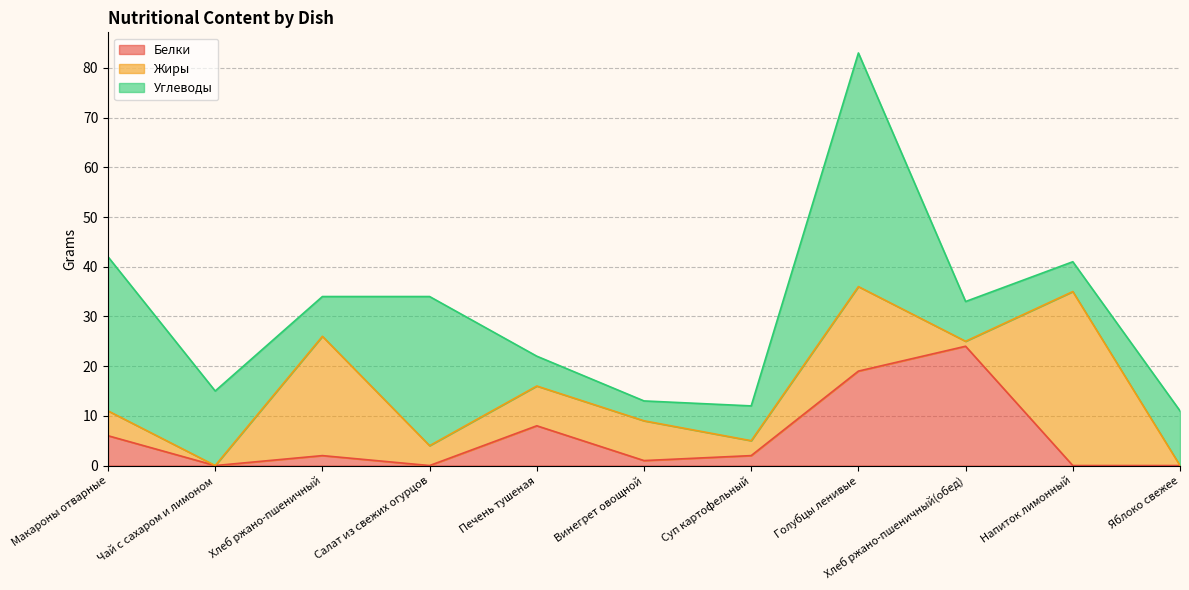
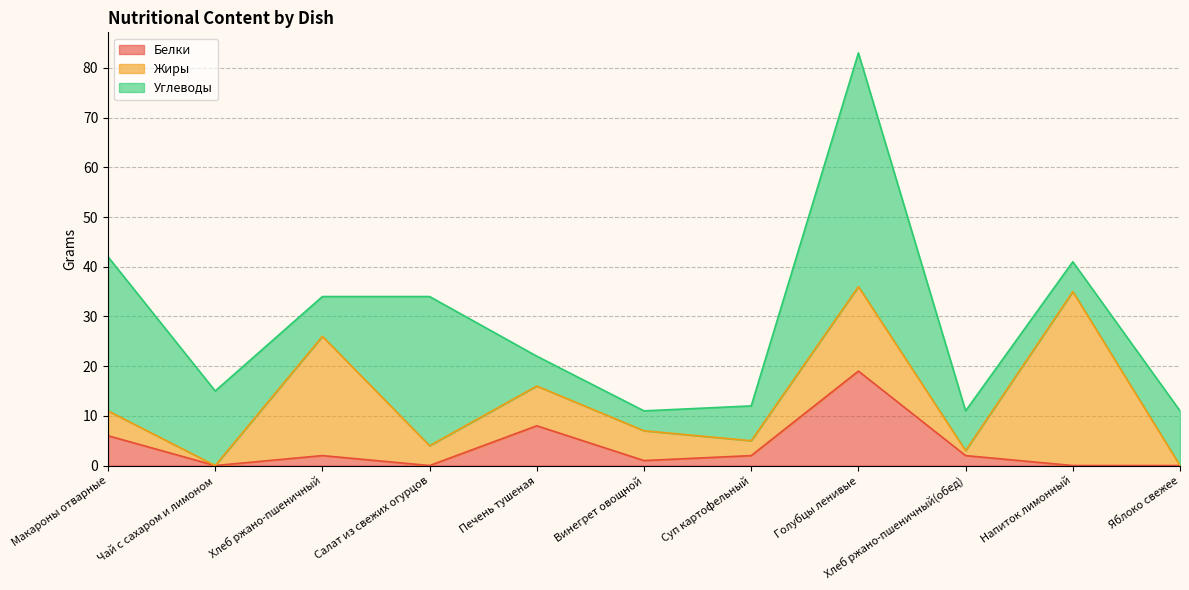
  {
    "Белки": {
      "Макароны отварные": 6,
      "Хлеб ржано-пшеничный": 2,
      "Салат из свежих огурцов": 0,
      "Печень тушеная": 8,
      "Винегрет овощной": 1,
      "Суп картофельный": 2,
      "Голубцы ленивые": 19,
-     "Хлеб ржано-пшеничный(обед)": 24,
+     "Хлеб ржано-пшеничный(обед)": 2,
      "Напиток лимонный": 0
    },
    "Жиры": {
      "Макароны отварные": 5,
      "Хлеб ржано-пшеничный": 24,
      "Салат из свежих огурцов": 4,
      "Печень тушеная": 8,
-     "Винегрет овощной": 8,
+     "Винегрет овощной": 6,
      "Суп картофельный": 3,
      "Голубцы ленивые": 17,
      "Хлеб ржано-пшеничный(обед)": 1,
      "Напиток лимонный": 35
    },
    "Углеводы": {
      "Макароны отварные": 31,
      "Чай с сахаром и лимоном": 15,
      "Хлеб ржано-пшеничный": 8,
      "Салат из свежих огурцов": 30,
      "Печень тушеная": 6,
      "Винегрет овощной": 4,
      "Суп картофельный": 7,
      "Голубцы ленивые": 47,
      "Хлеб ржано-пшеничный(обед)": 8,
      "Напиток лимонный": 6,
      "Яблоко свежее": 11
    }
  }
